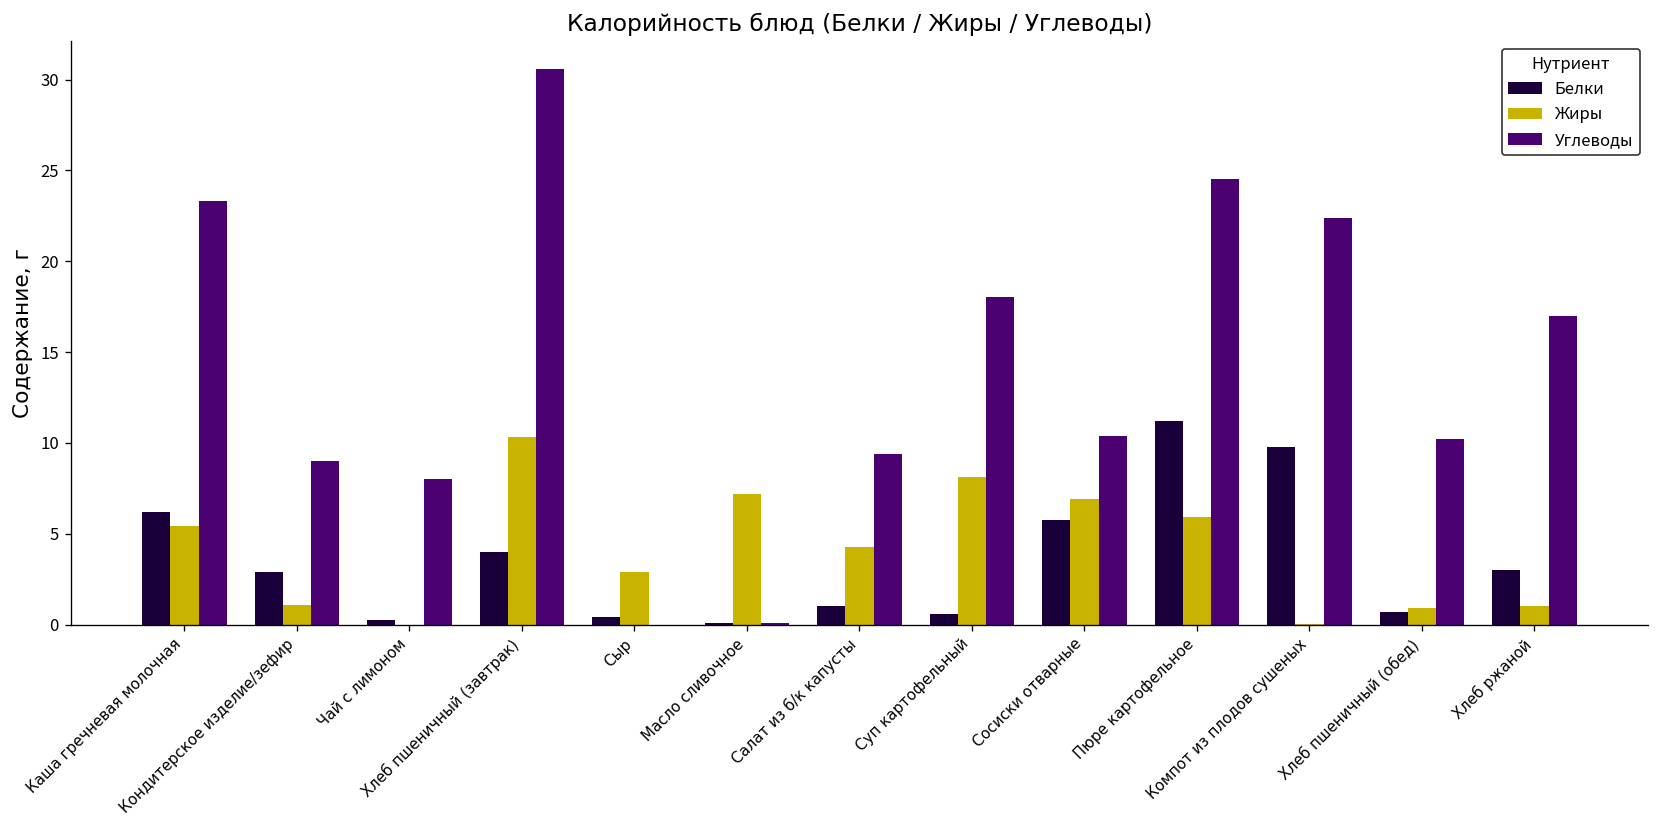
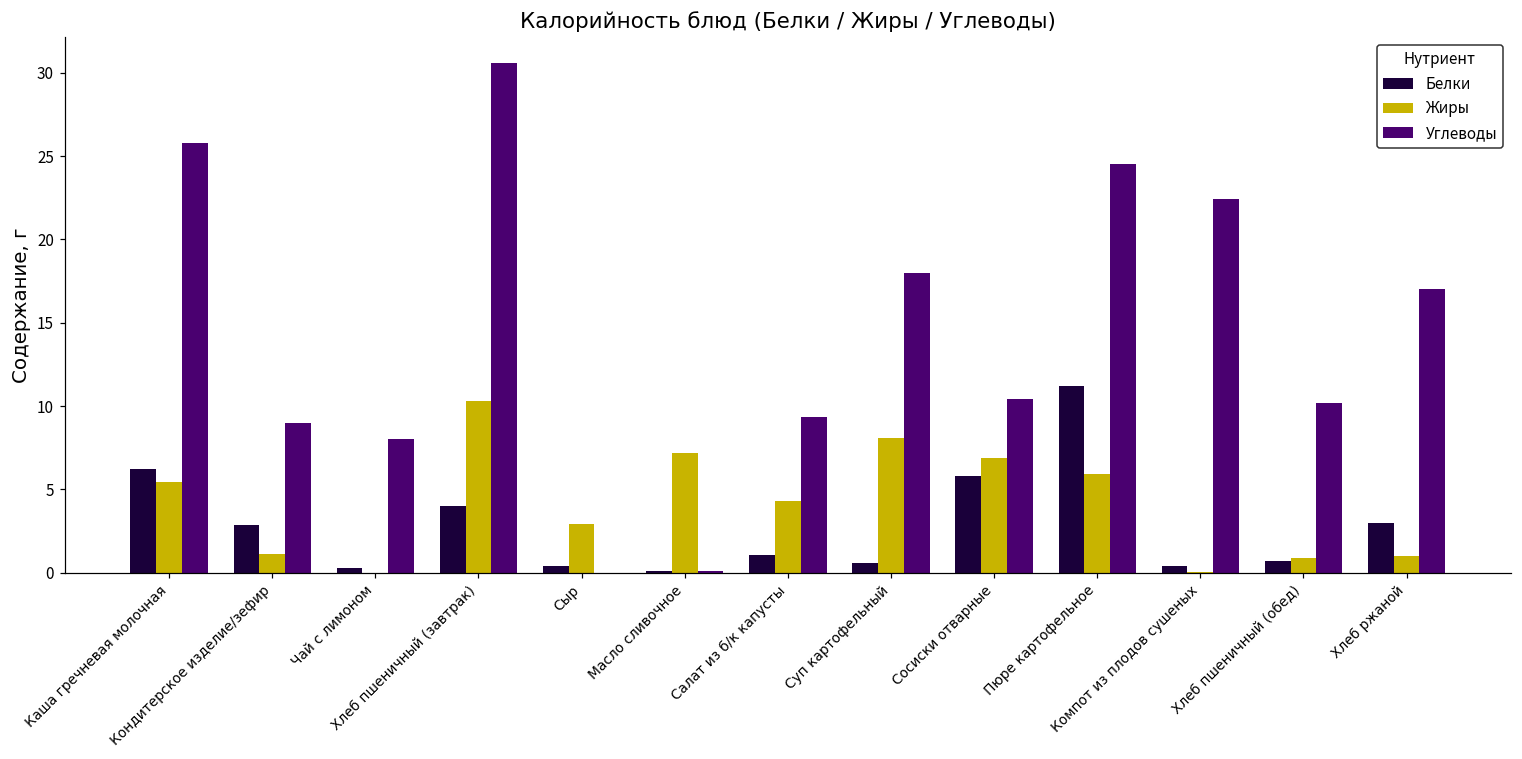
  {
    "Белки": {
      "Каша гречневая молочная": 6.2,
      "Кондитерское изделие/зефир": 2.9,
      "Чай с лимоном": 0.3,
      "Хлеб пшеничный (завтрак)": 4.0,
      "Сыр": 0.4,
      "Салат из б/к капусты": 1.1,
      "Суп картофельный": 0.6,
      "Сосиски отварные": 5.8,
      "Пюре картофельное": 11.2,
-     "Компот из плодов сушеных": 9.8,
+     "Компот из плодов сушеных": 0.4,
      "Хлеб пшеничный (обед)": 0.7,
      "Хлеб ржаной": 3.0
    },
    "Жиры": {
      "Каша гречневая молочная": 5.5,
      "Кондитерское изделие/зефир": 1.1,
      "Чай с лимоном": 0.0,
      "Хлеб пшеничный (завтрак)": 10.3,
      "Сыр": 2.9,
      "Масло сливочное": 7.2,
      "Салат из б/к капусты": 4.3,
      "Суп картофельный": 8.1,
      "Сосиски отварные": 6.9,
      "Пюре картофельное": 5.9,
      "Хлеб пшеничный (обед)": 0.9,
      "Хлеб ржаной": 1.0
    },
    "Углеводы": {
-     "Каша гречневая молочная": 23.3,
+     "Каша гречневая молочная": 25.8,
      "Кондитерское изделие/зефир": 9.0,
      "Чай с лимоном": 8.0,
      "Хлеб пшеничный (завтрак)": 30.6,
      "Сыр": 0.0,
      "Салат из б/к капусты": 9.4,
      "Суп картофельный": 18.0,
      "Сосиски отварные": 10.4,
      "Пюре картофельное": 24.5,
      "Компот из плодов сушеных": 22.4,
      "Хлеб пшеничный (обед)": 10.2,
      "Хлеб ржаной": 17.0
    }
  }
